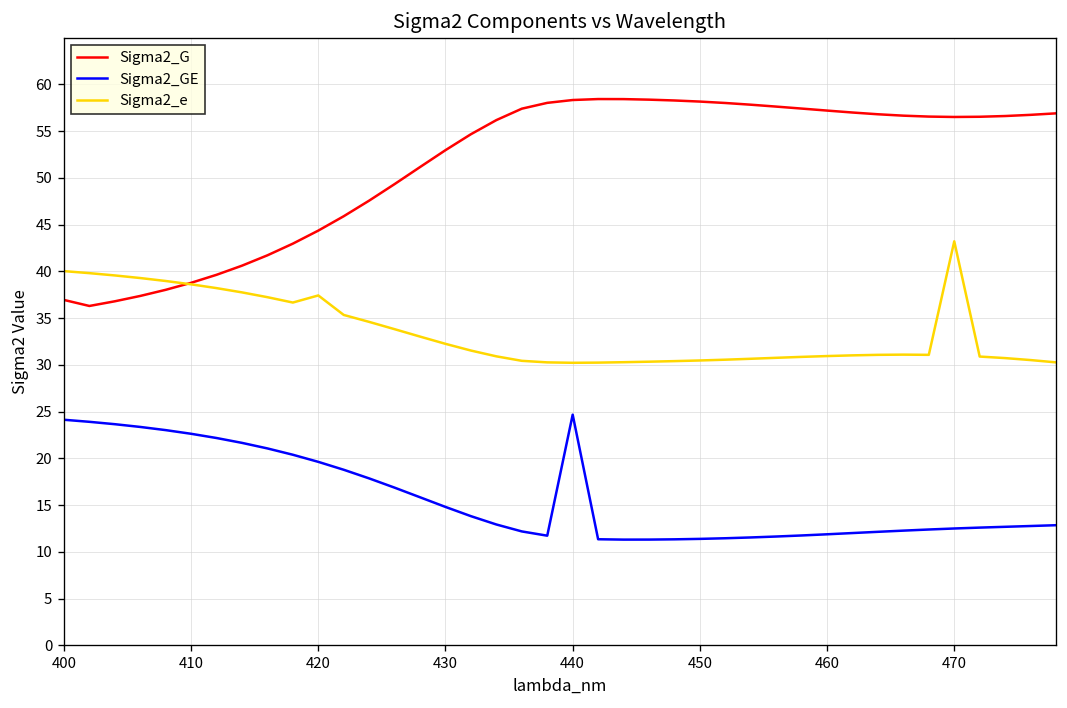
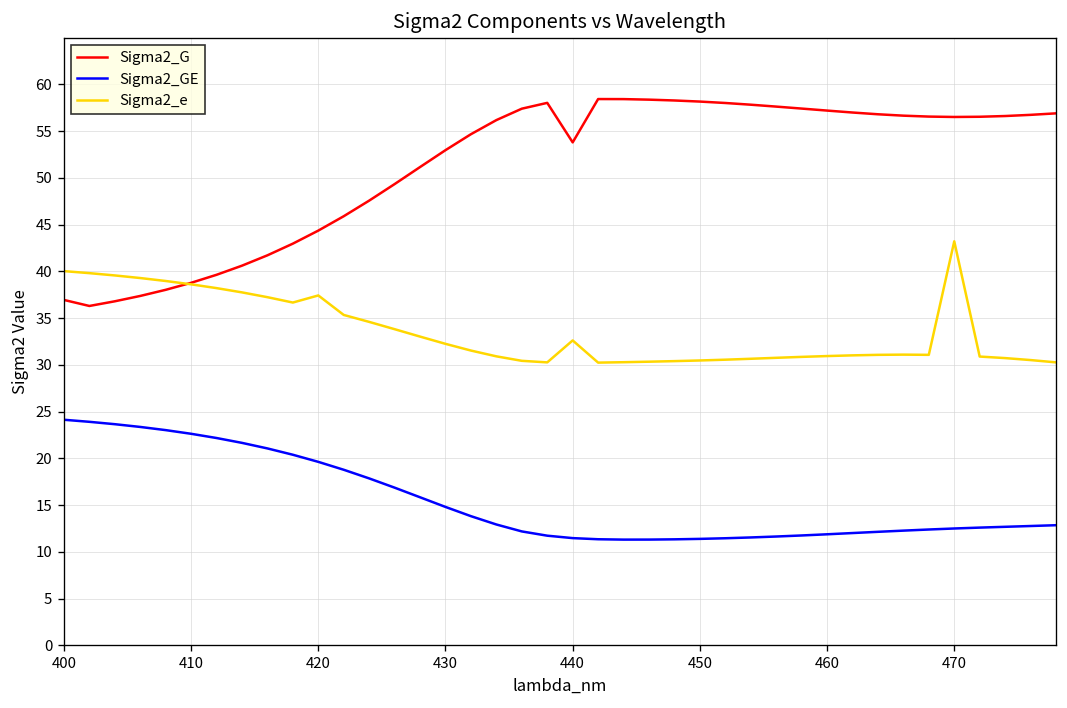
  {
    "Sigma2_G": {
      "400": 37,
      "420": 44,
      "430": 53,
-     "440": 58,
+     "440": 54,
      "450": 58,
      "460": 57,
      "470": 57
    },
    "Sigma2_GE": {
      "400": 24,
      "410": 23,
      "420": 20,
      "430": 15,
-     "440": 25,
+     "440": 11,
      "450": 11,
      "460": 12,
      "470": 12
    },
    "Sigma2_e": {
      "400": 40,
      "420": 37,
      "430": 32,
-     "440": 30,
+     "440": 33,
      "450": 30,
      "460": 31,
      "470": 43
    }
  }
